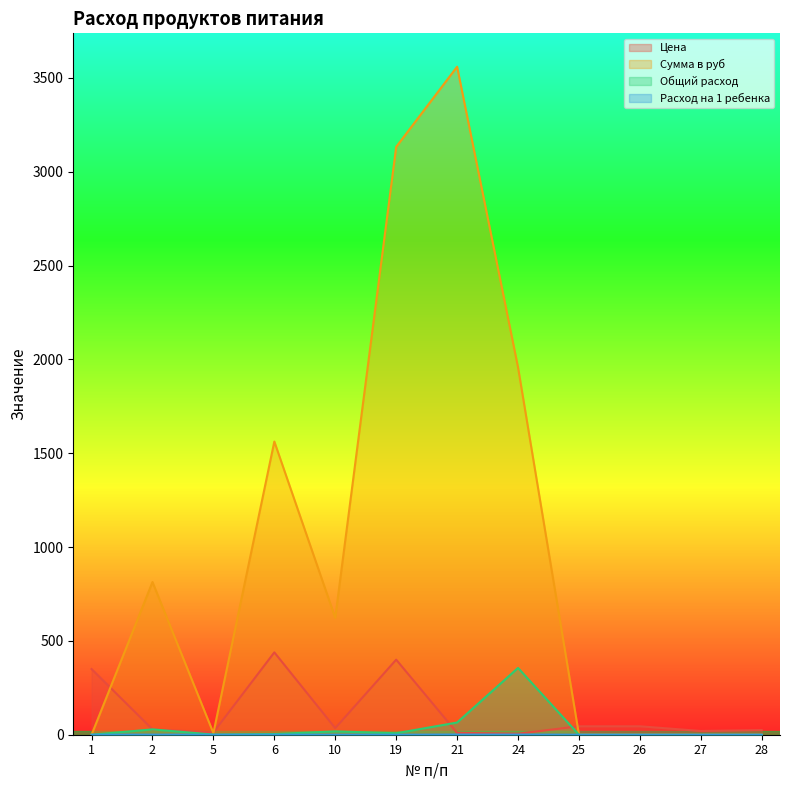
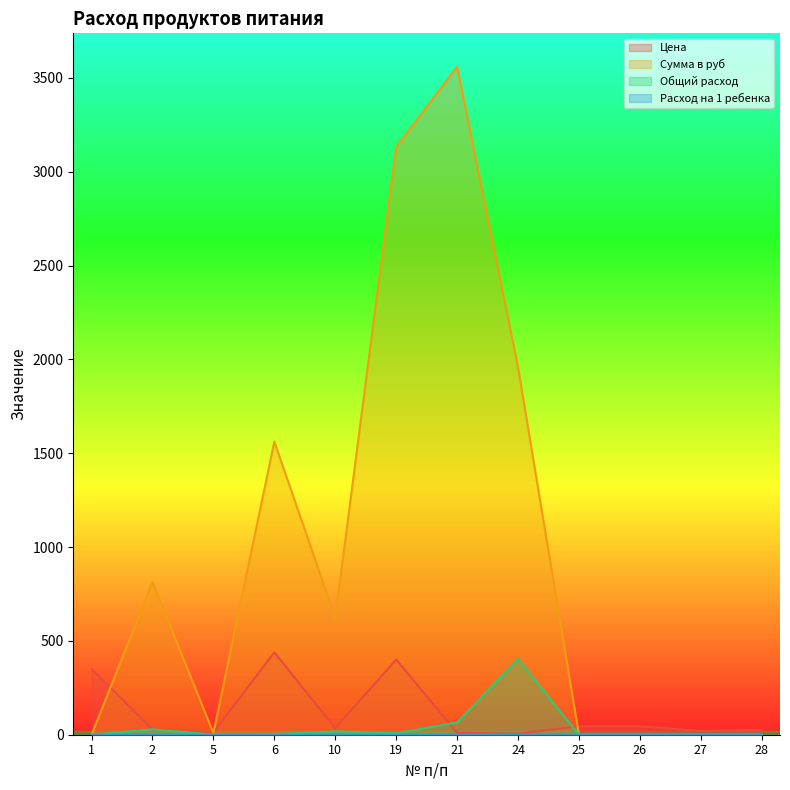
  {
    "Общий расход": {
      "21": 70,
-     "24": 360
+     "24": 400
    }
  }
